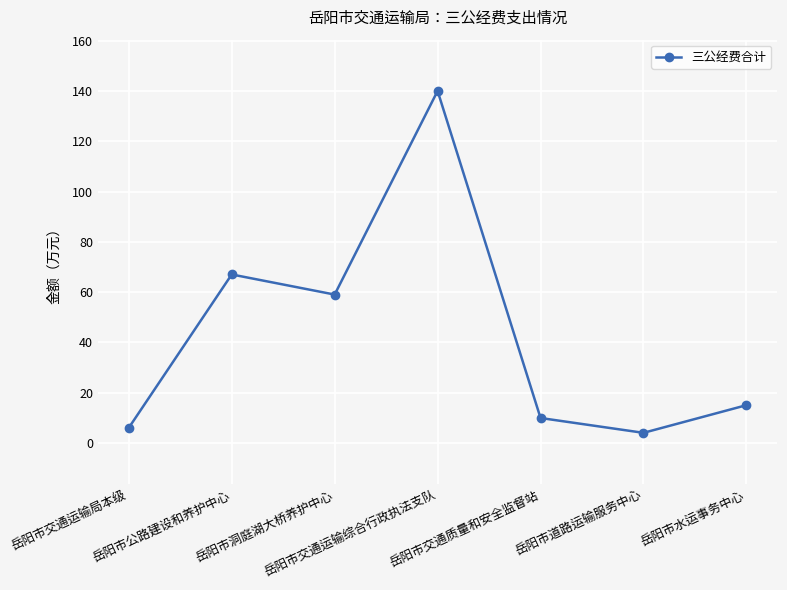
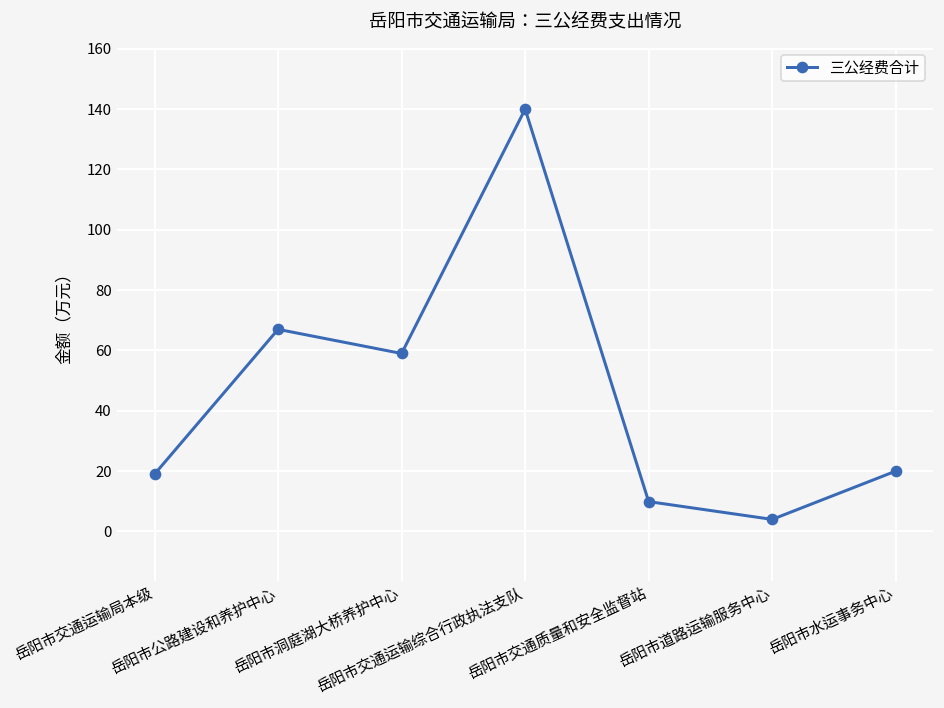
  {
-   "岳阳市交通运输局本级": 6,
+   "岳阳市交通运输局本级": 19,
    "岳阳市公路建设和养护中心": 67,
    "岳阳市洞庭湖大桥养护中心": 59,
    "岳阳市交通运输综合行政执法支队": 140,
    "岳阳市交通质量和安全监督站": 10,
    "岳阳市道路运输服务中心": 4,
-   "岳阳市水运事务中心": 15
+   "岳阳市水运事务中心": 20
  }
